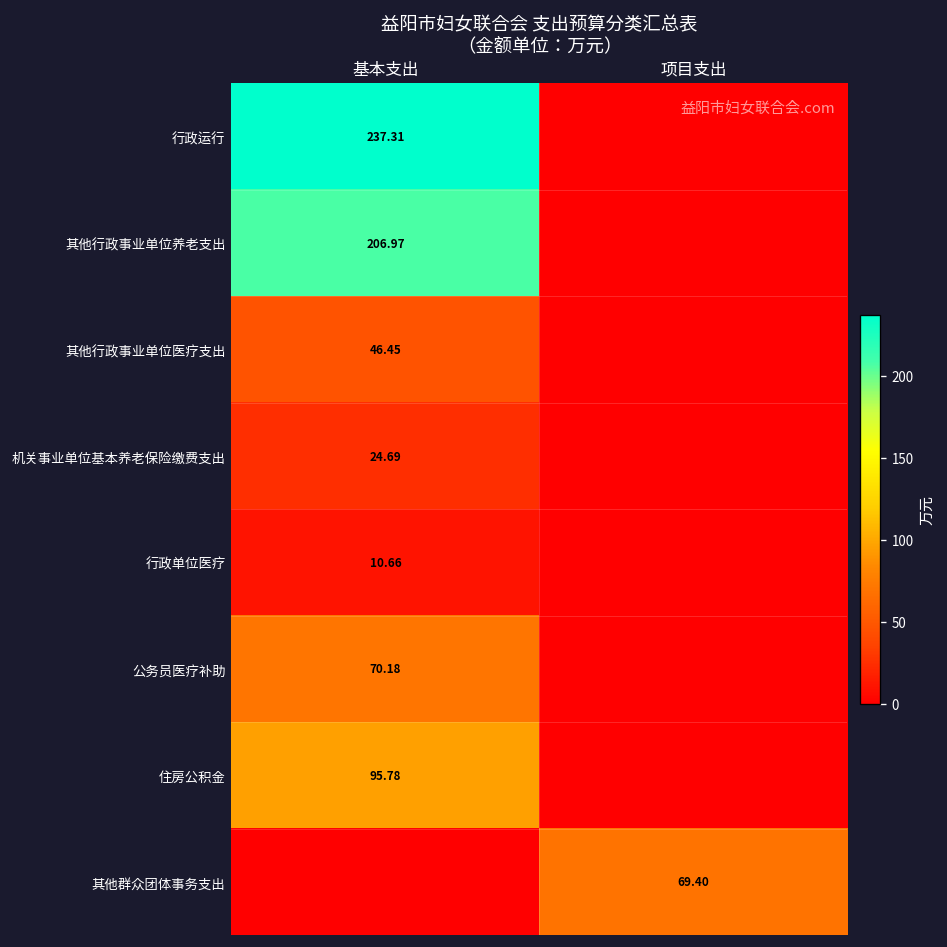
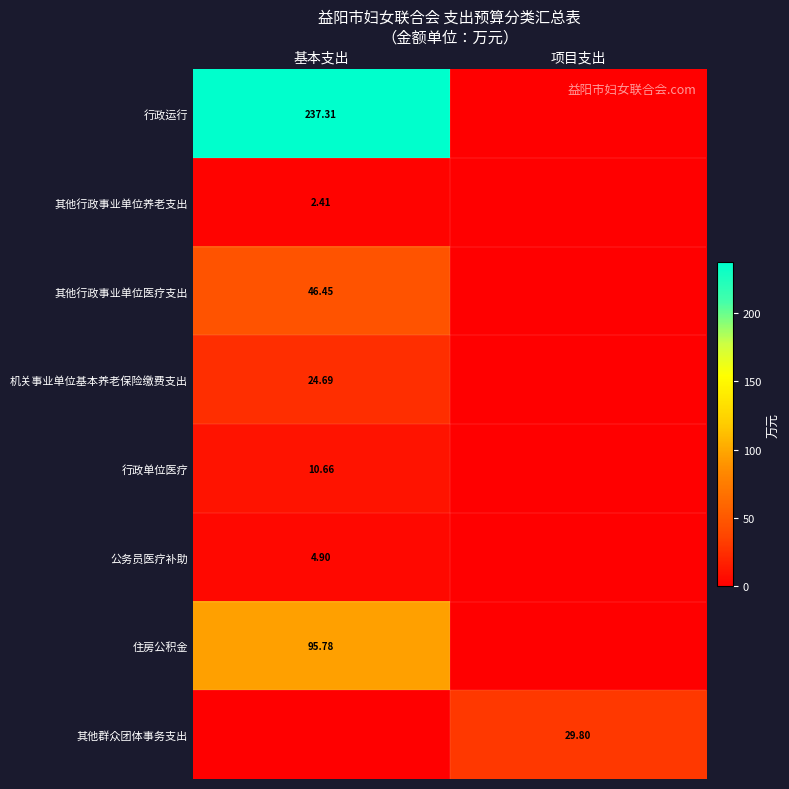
  {
    "行政运行": {
      "基本支出": 237.31
    },
    "其他行政事业单位养老支出": {
-     "基本支出": 206.97
+     "基本支出": 2.41
    },
    "其他行政事业单位医疗支出": {
      "基本支出": 46.45
    },
    "机关事业单位基本养老保险缴费支出": {
      "基本支出": 24.69
    },
    "行政单位医疗": {
      "基本支出": 10.66
    },
    "公务员医疗补助": {
-     "基本支出": 70.18
+     "基本支出": 4.90
    },
    "住房公积金": {
      "基本支出": 95.78
    },
    "其他群众团体事务支出": {
-     "项目支出": 69.40
+     "项目支出": 29.80
    }
  }
